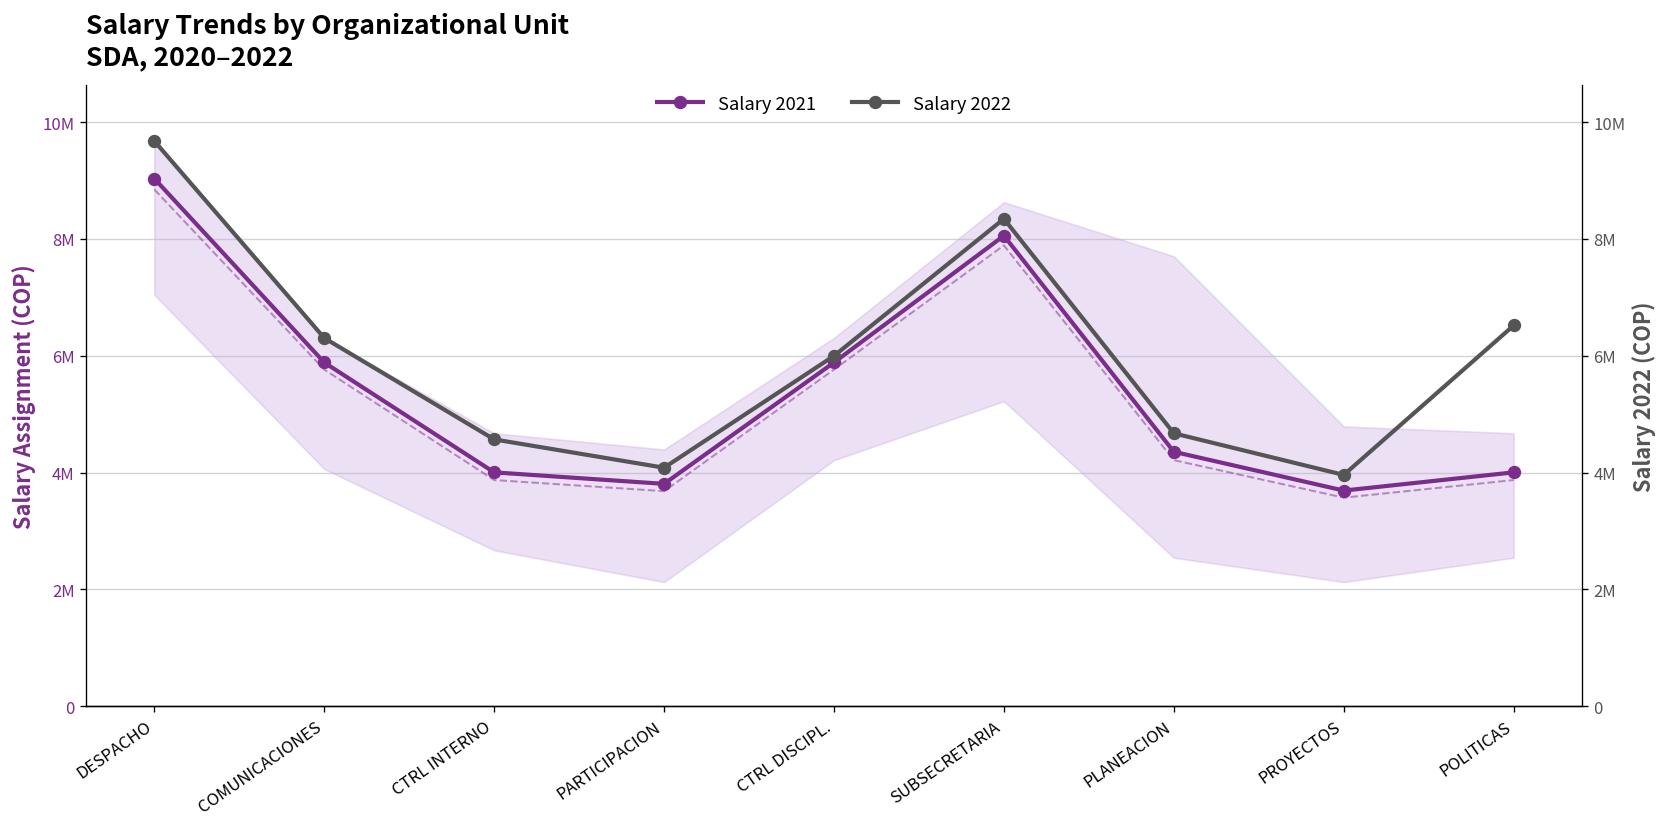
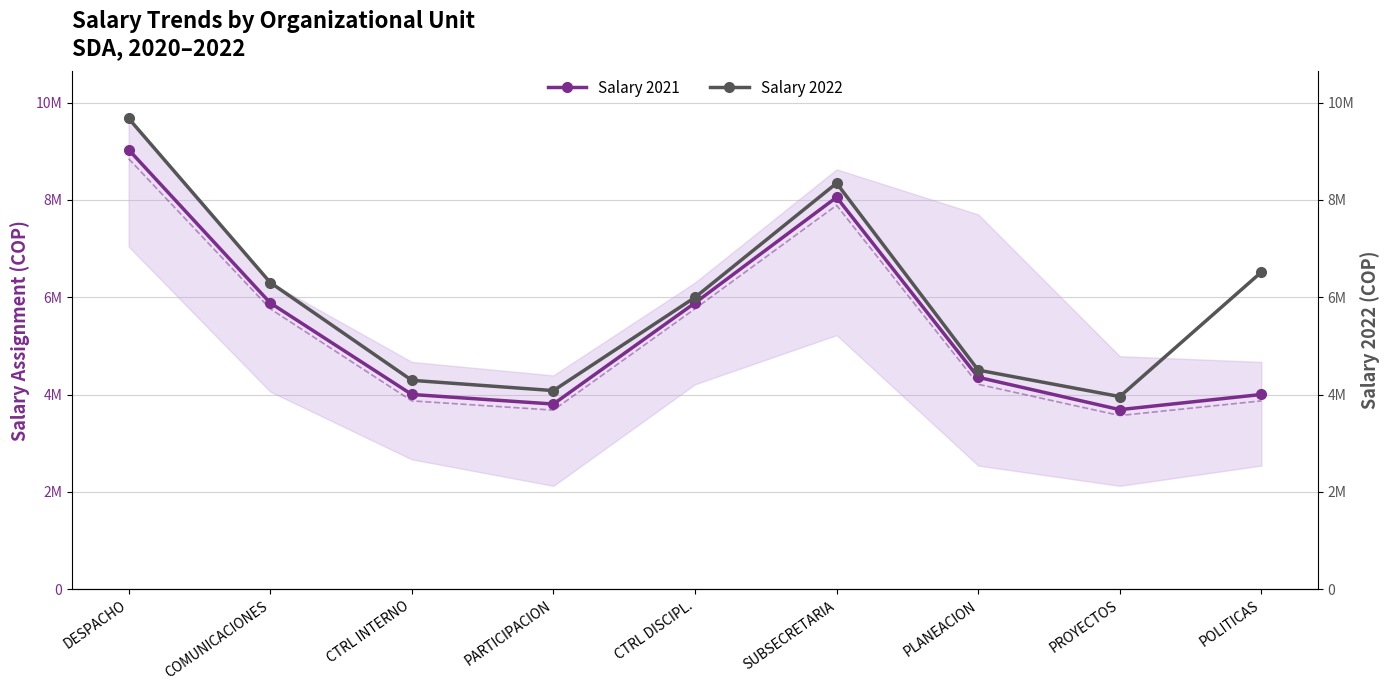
  {
    "Salary 2022": {
      "DESPACHO": 9700000,
      "COMUNICACIONES": 6300000,
-     "CTRL INTERNO": 4600000,
+     "CTRL INTERNO": 4300000,
      "PARTICIPACION": 4100000,
      "CTRL DISCIPL.": 6000000,
      "SUBSECRETARIA": 8300000,
-     "PLANEACION": 4700000,
+     "PLANEACION": 4500000,
      "PROYECTOS": 4000000,
      "POLITICAS": 6500000
    }
  }
